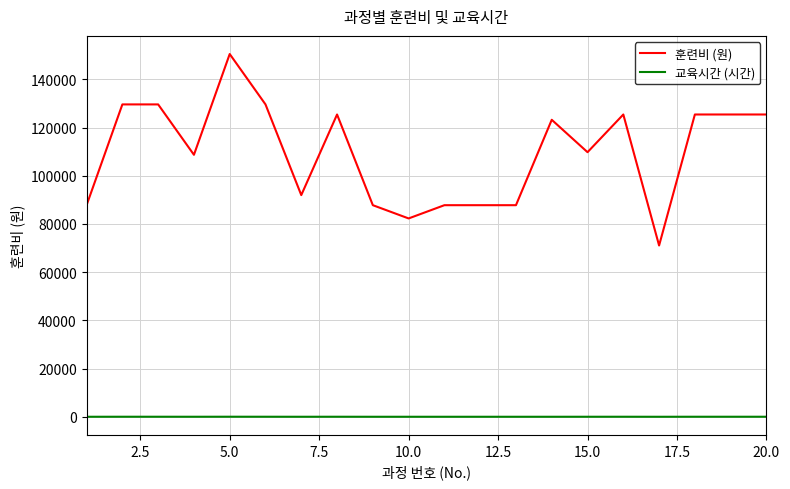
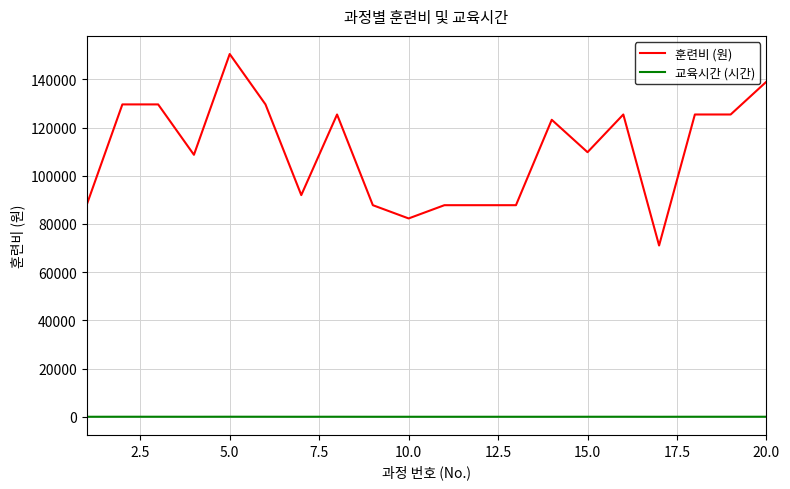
  {
    "훈련비 (원)": {
      "5.0": 150000,
      "10.0": 82000,
      "15.0": 110000,
-     "20.0": 125000
+     "20.0": 139000
    },
    "교육시간 (시간)": {
      "5.0": 0,
      "10.0": 0,
      "15.0": 0,
      "20.0": 0
    }
  }
